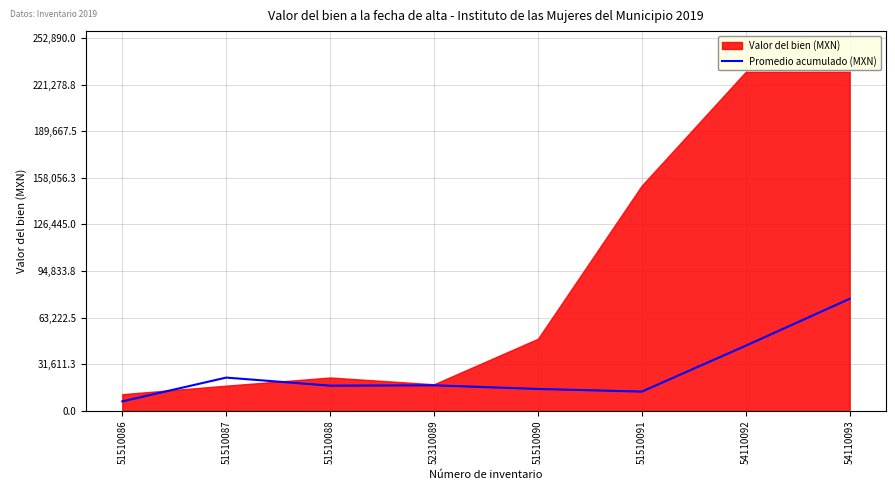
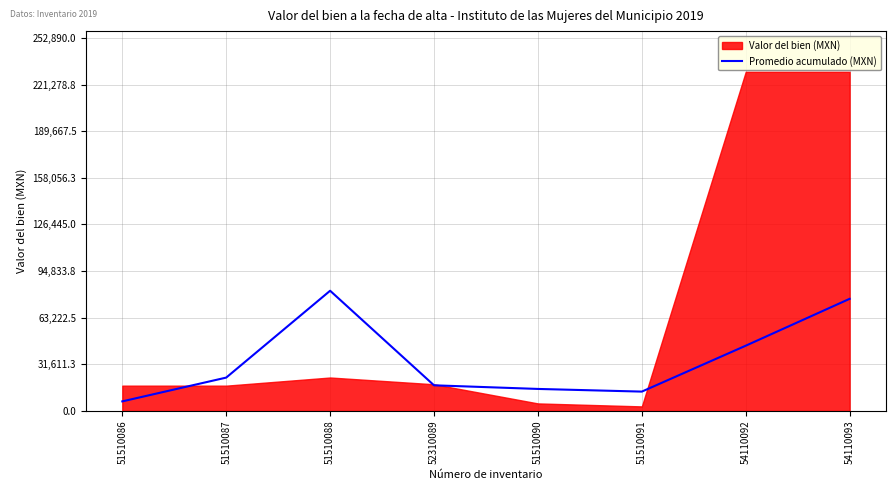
  {
    "Valor del bien (MXN)": {
-     "51510086": "11,000",
+     "51510086": "17,000",
      "51510087": "17,000",
      "51510088": "23,000",
-     "51510090": "49,000",
-     "51510091": "153,000",
+     "51510090": "5,000",
+     "51510091": "3,000",
      "54110092": "230,000",
      "54110093": "230,000"
    },
    "Promedio acumulado (MXN)": {
      "51510086": "7,000",
      "51510087": "23,000",
-     "51510088": "17,000",
+     "51510088": "81,000",
      "51510090": "15,000",
      "51510091": "13,000",
      "54110092": "44,000",
      "54110093": "76,000"
    }
  }
